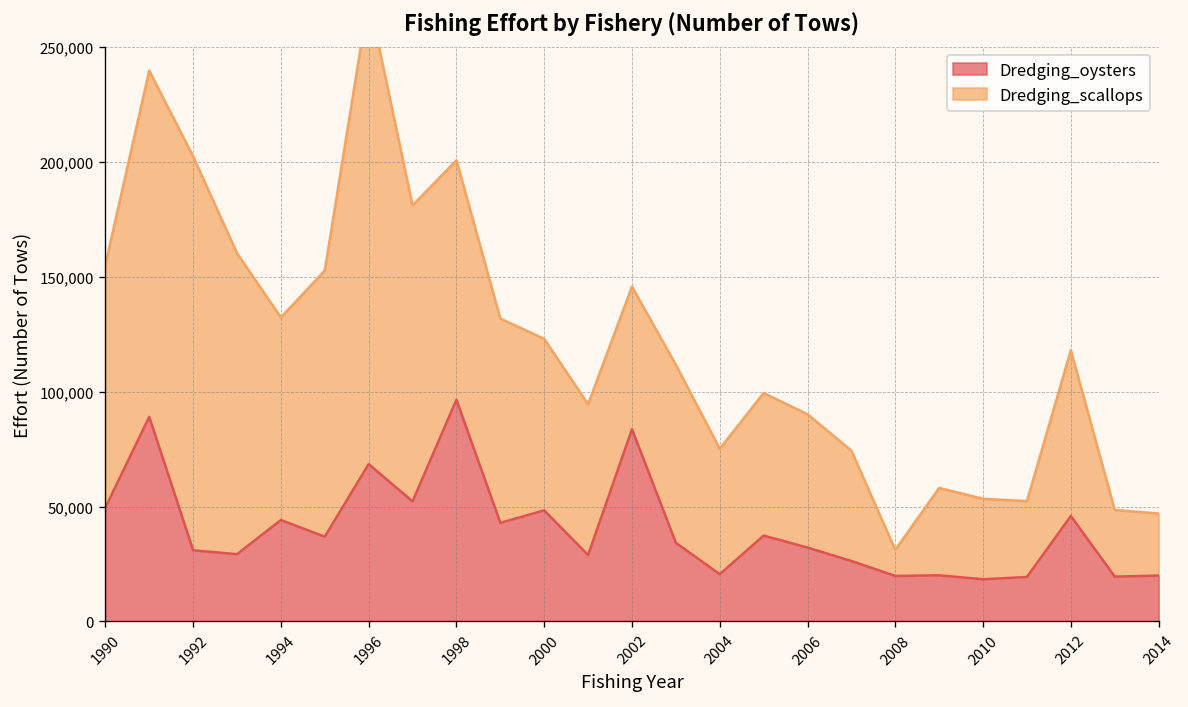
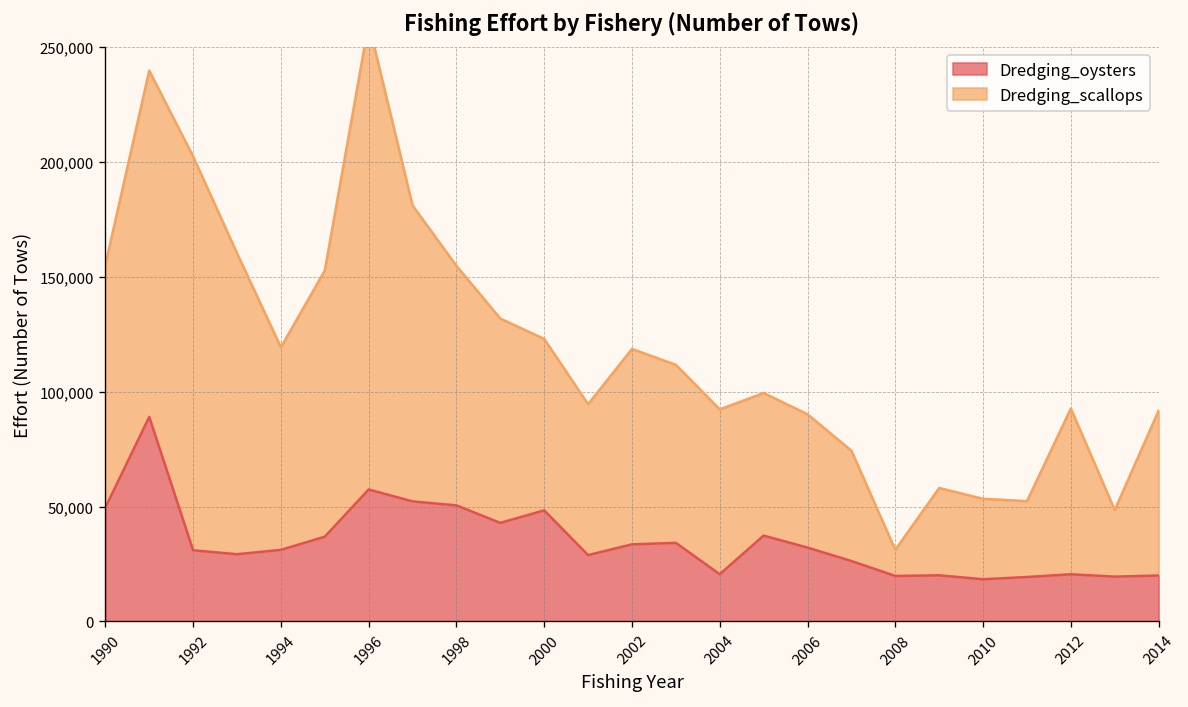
  {
    "Dredging_oysters": {
      "1990": "50,000",
      "1992": "31,000",
-     "1994": "44,000",
-     "1996": "68,000",
-     "1998": "96,000",
+     "1994": "31,000",
+     "1996": "57,000",
+     "1998": "51,000",
      "2000": "48,000",
-     "2002": "84,000",
+     "2002": "34,000",
      "2004": "21,000",
      "2006": "32,000",
      "2008": "20,000",
      "2010": "18,000",
-     "2012": "46,000",
+     "2012": "21,000",
      "2014": "20,000"
    },
    "Dredging_scallops": {
      "1990": "106,000",
      "1992": "171,000",
      "1994": "88,000",
      "1998": "104,000",
      "2000": "75,000",
-     "2002": "62,000",
-     "2004": "55,000",
+     "2002": "85,000",
+     "2004": "72,000",
      "2006": "58,000",
      "2008": "11,000",
      "2010": "35,000",
      "2012": "72,000",
-     "2014": "27,000"
+     "2014": "72,000"
    }
  }
